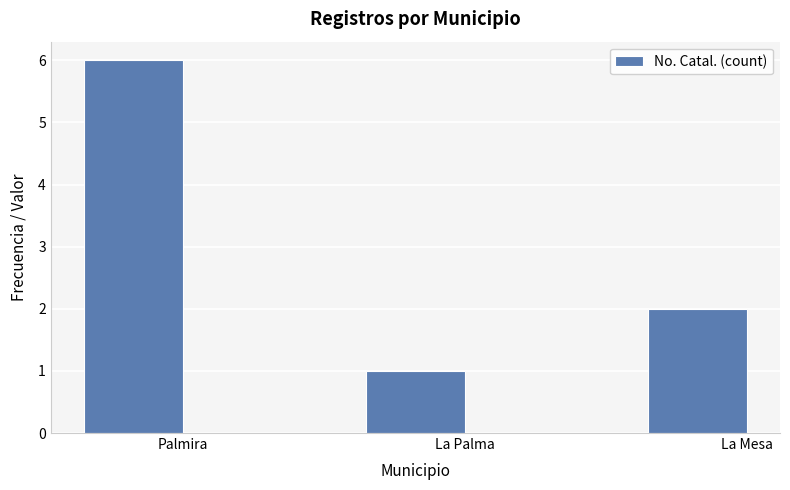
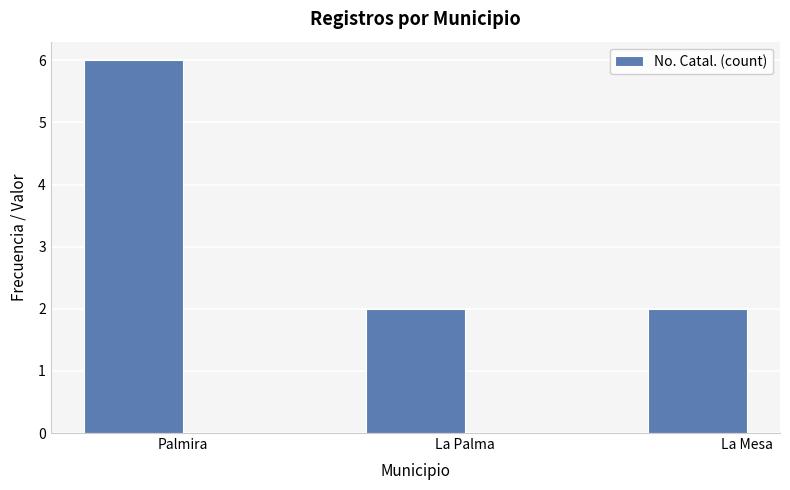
  {
    "Palmira": 6,
-   "La Palma": 1,
+   "La Palma": 2,
    "La Mesa": 2
  }
